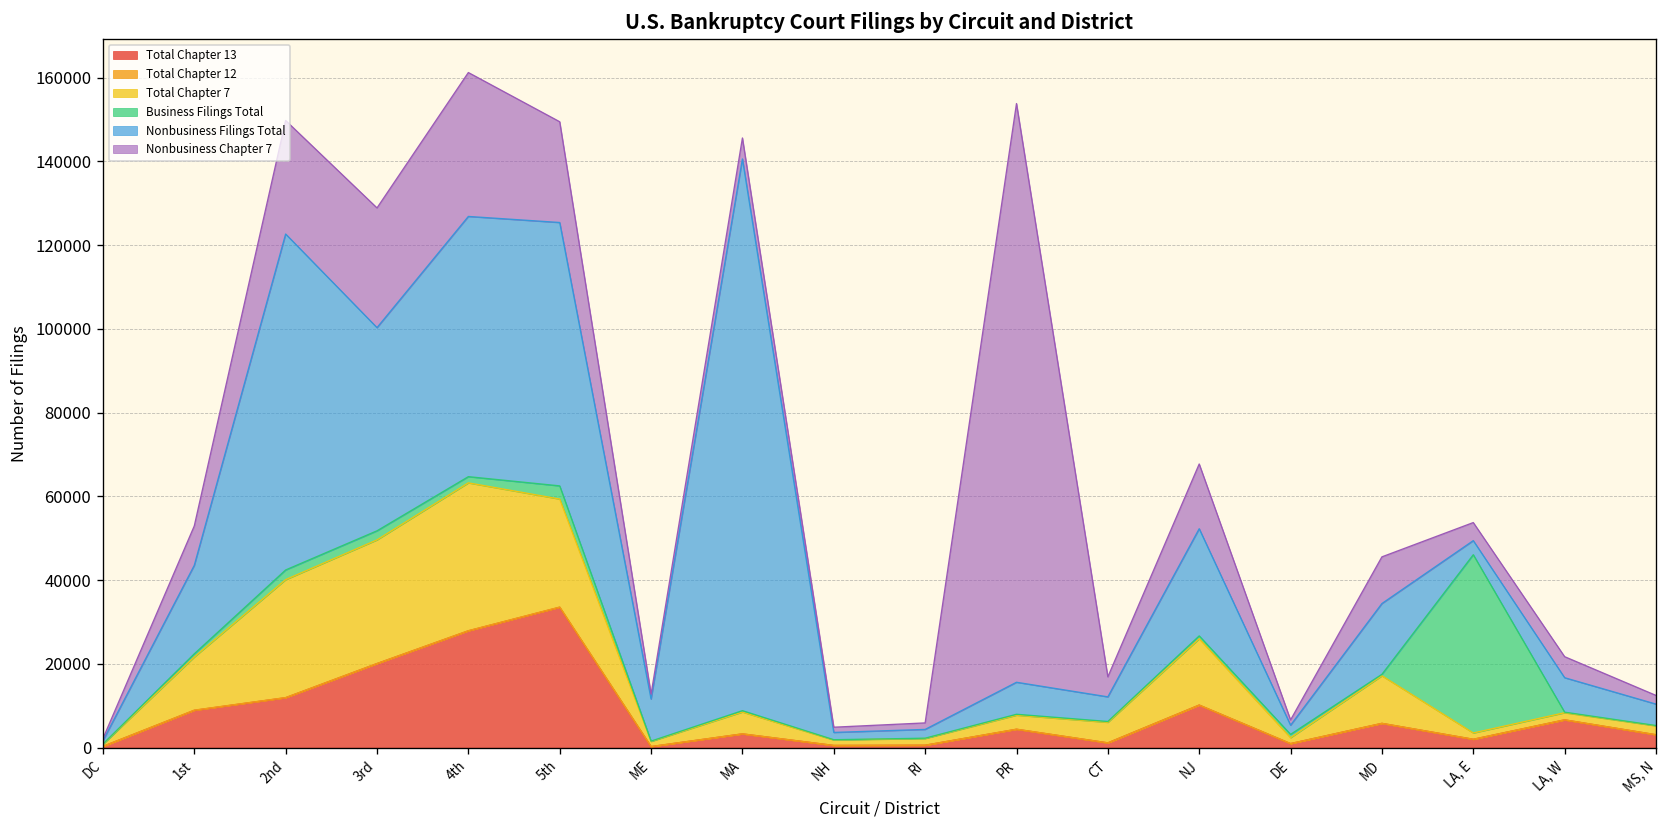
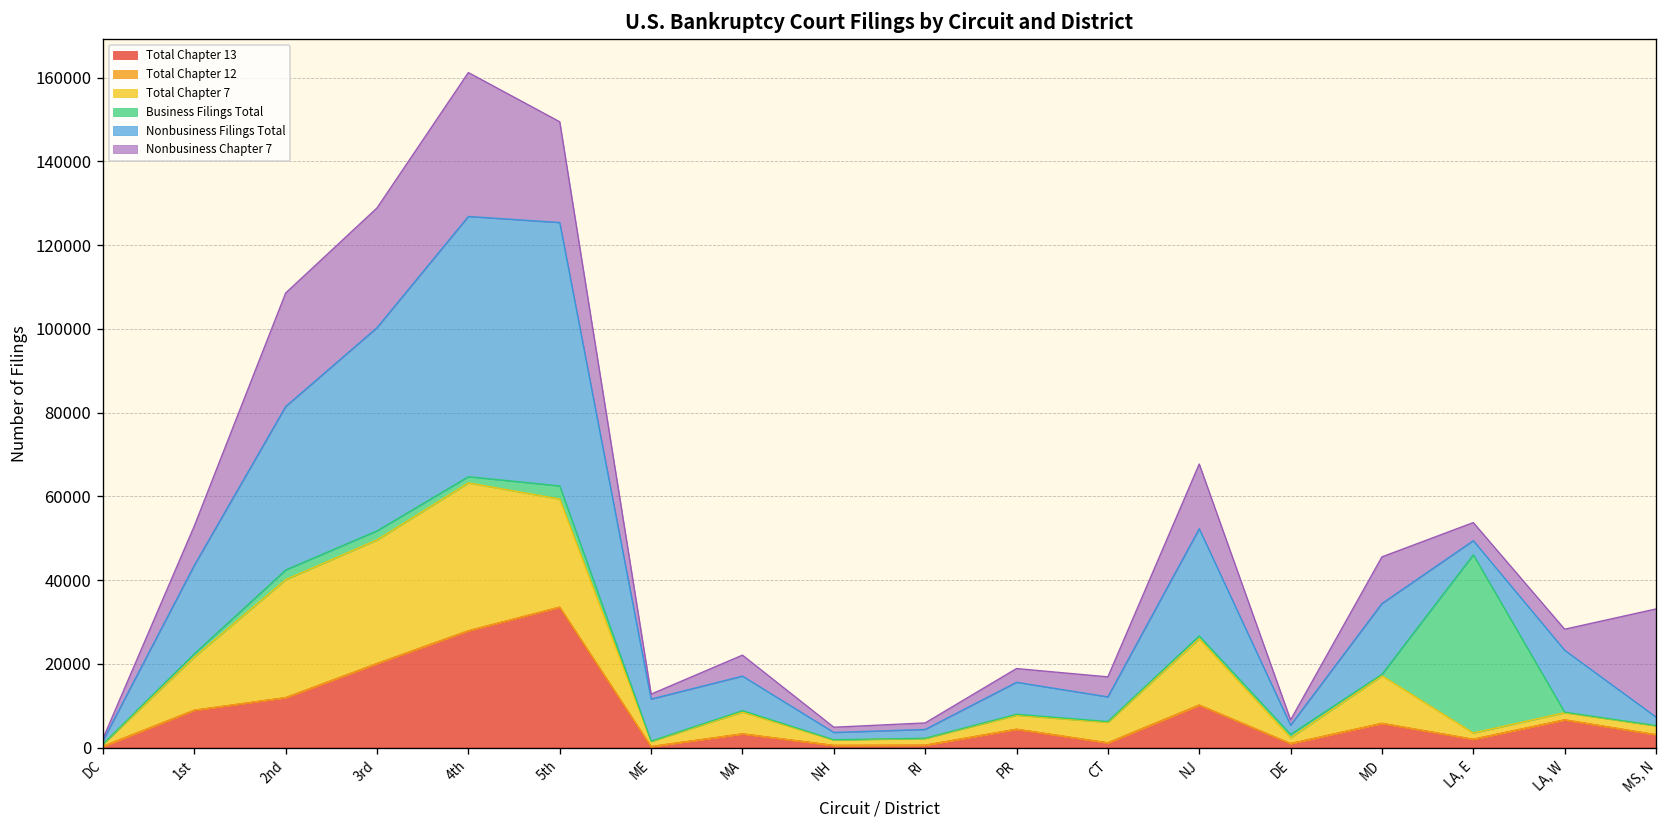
  {
    "Business Filings Total": {
      "1st": 1000,
      "2nd": 2000,
      "3rd": 2000,
      "4th": 1000,
      "5th": 3000,
      "DE": 1000,
      "LA, E": 43000
    },
    "Nonbusiness Filings Total": {
      "1st": 21000,
-     "2nd": 80000,
+     "2nd": 39000,
      "3rd": 49000,
      "4th": 62000,
      "5th": 63000,
      "ME": 10000,
-     "MA": 132000,
+     "MA": 8000,
      "NH": 2000,
      "RI": 2000,
      "PR": 8000,
      "CT": 6000,
      "NJ": 26000,
      "DE": 2000,
      "MD": 17000,
      "LA, E": 3000,
-     "LA, W": 8000,
-     "MS, N": 5000
+     "LA, W": 15000,
+     "MS, N": 2000
    },
    "Nonbusiness Chapter 7": {
      "1st": 9000,
      "3rd": 29000,
      "4th": 34000,
      "5th": 24000,
      "ME": 1000,
      "MA": 5000,
      "NH": 1000,
      "RI": 2000,
-     "PR": 138000,
+     "PR": 3000,
      "CT": 5000,
      "NJ": 15000,
      "DE": 1000,
      "MD": 11000,
      "LA, E": 4000,
      "LA, W": 5000,
-     "MS, N": 2000
+     "MS, N": 26000
    }
  }
